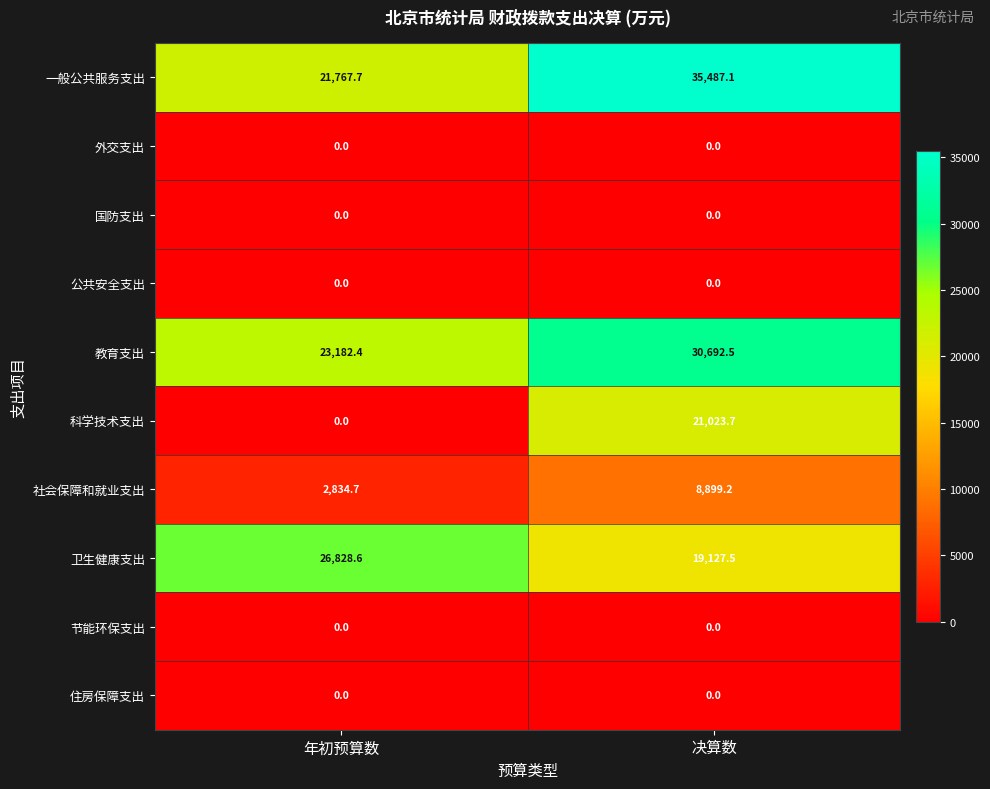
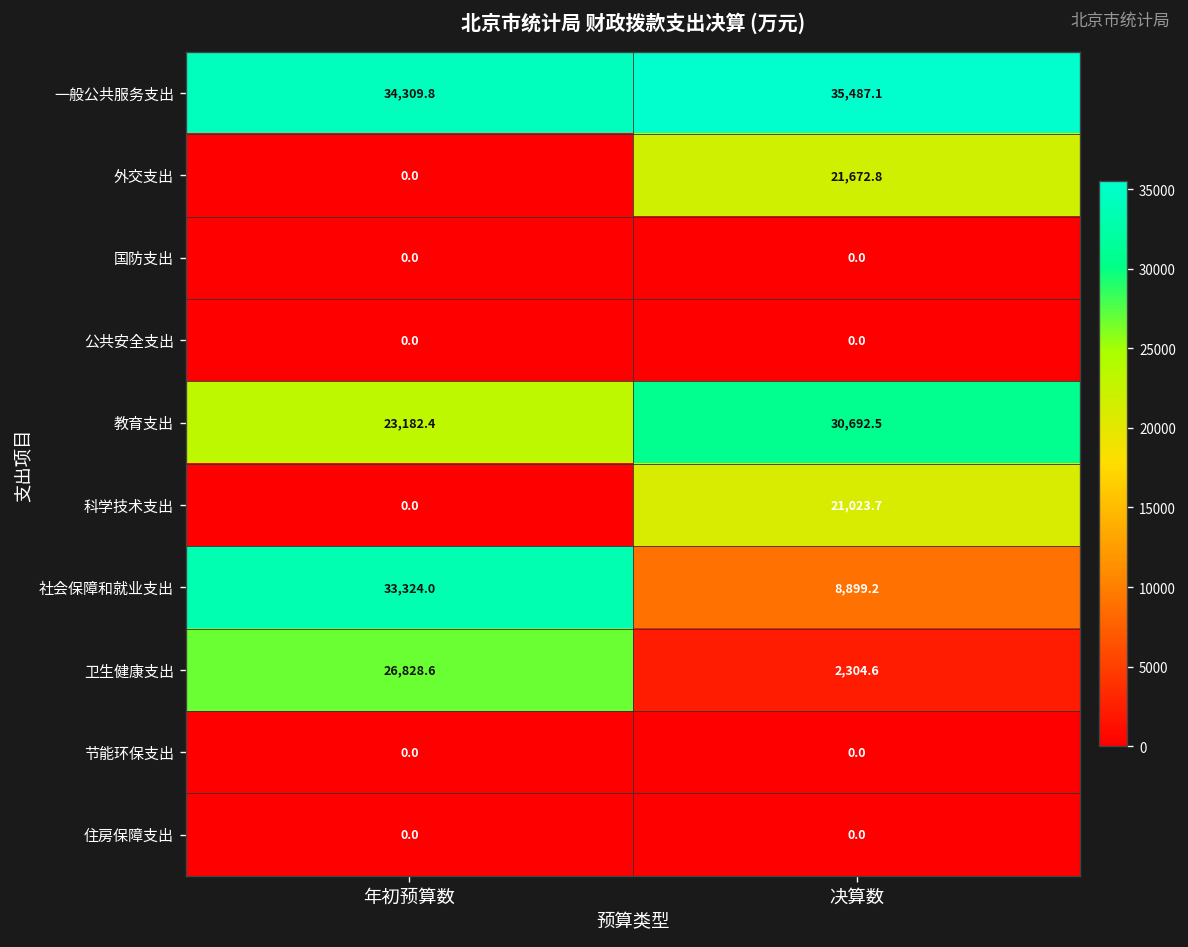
  {
    "一般公共服务支出": {
-     "年初预算数": "21,767.7",
+     "年初预算数": "34,309.8",
      "决算数": "35,487.1"
    },
    "外交支出": {
      "年初预算数": "0.0",
-     "决算数": "0.0"
+     "决算数": "21,672.8"
    },
    "国防支出": {
      "年初预算数": "0.0",
      "决算数": "0.0"
    },
    "公共安全支出": {
      "年初预算数": "0.0",
      "决算数": "0.0"
    },
    "教育支出": {
      "年初预算数": "23,182.4",
      "决算数": "30,692.5"
    },
    "科学技术支出": {
      "年初预算数": "0.0",
      "决算数": "21,023.7"
    },
    "社会保障和就业支出": {
-     "年初预算数": "2,834.7",
+     "年初预算数": "33,324.0",
      "决算数": "8,899.2"
    },
    "卫生健康支出": {
      "年初预算数": "26,828.6",
-     "决算数": "19,127.5"
+     "决算数": "2,304.6"
    },
    "节能环保支出": {
      "年初预算数": "0.0",
      "决算数": "0.0"
    },
    "住房保障支出": {
      "年初预算数": "0.0",
      "决算数": "0.0"
    }
  }
